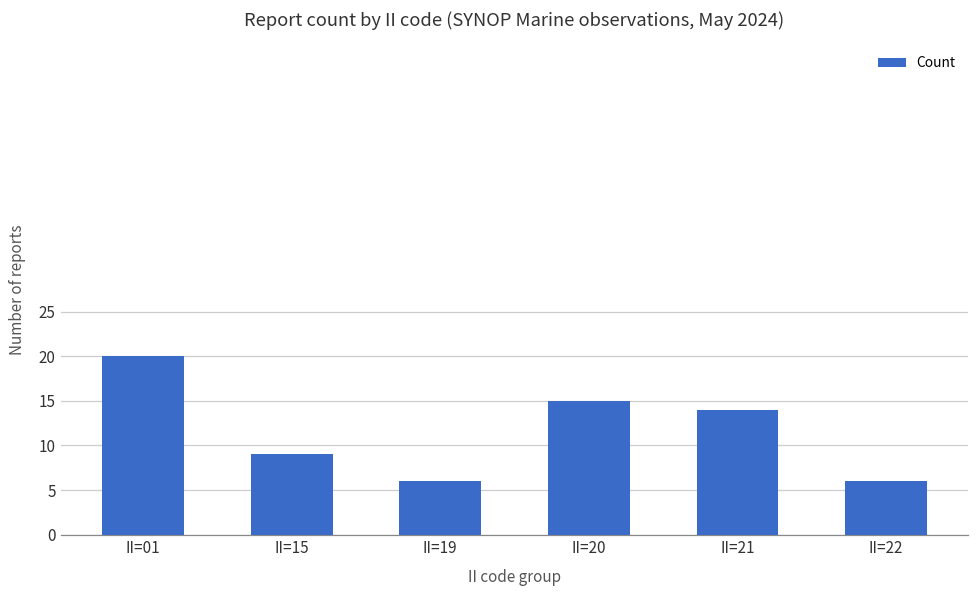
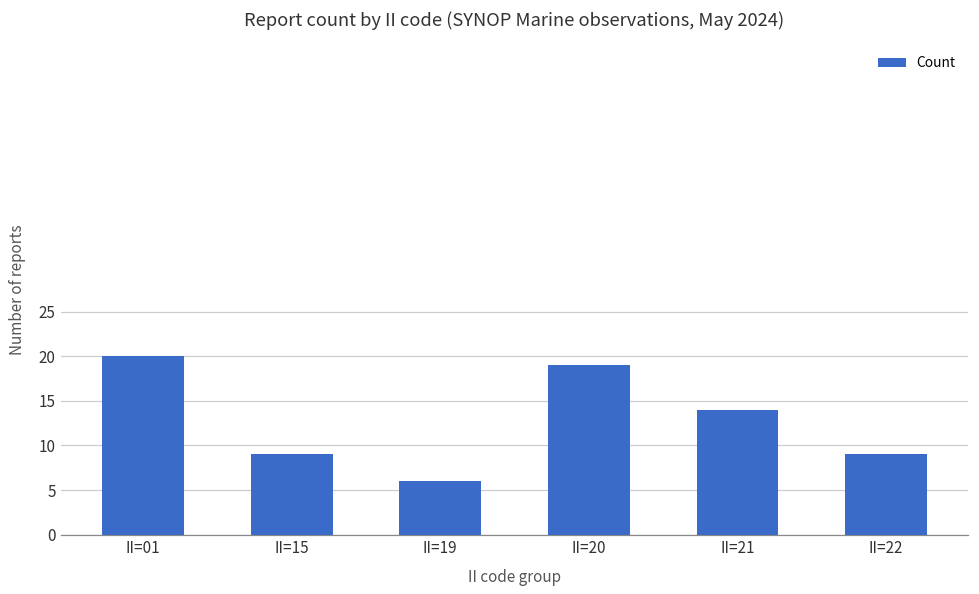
  {
    "II=01": 20,
    "II=15": 9,
    "II=19": 6,
-   "II=20": 15,
+   "II=20": 19,
    "II=21": 14,
-   "II=22": 6
+   "II=22": 9
  }
